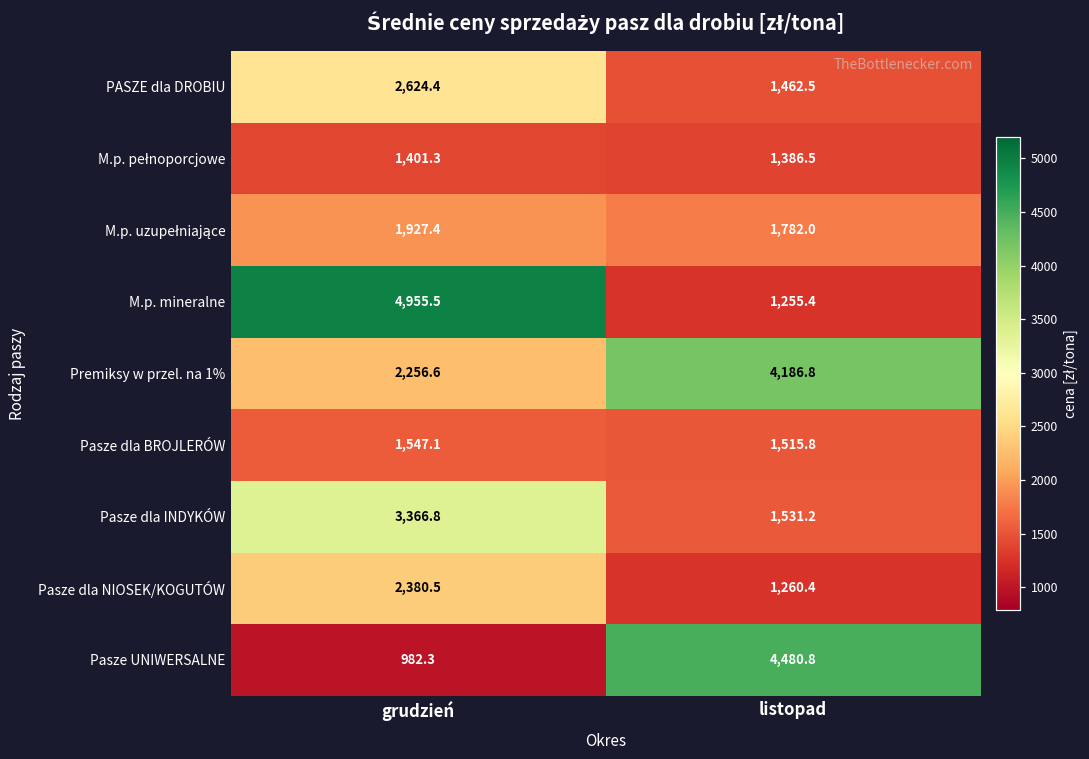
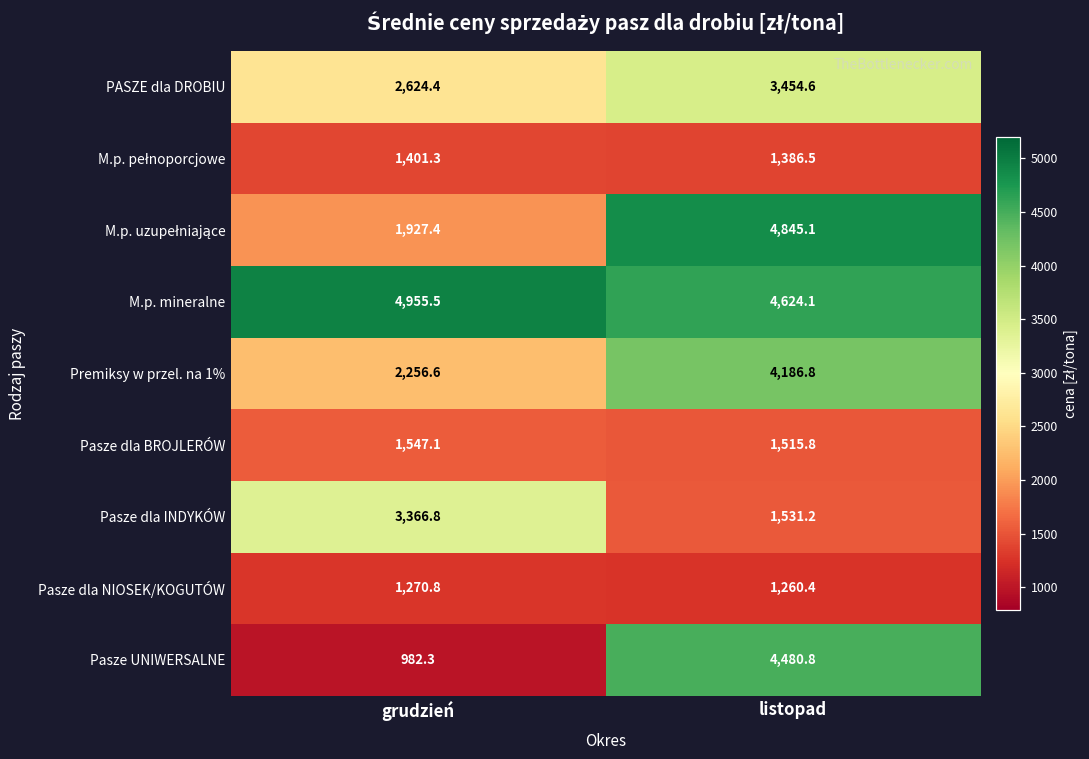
  {
    "PASZE dla DROBIU": {
      "grudzień": "2,624.4",
-     "listopad": "1,462.5"
+     "listopad": "3,454.6"
    },
    "M.p. pełnoporcjowe": {
      "grudzień": "1,401.3",
      "listopad": "1,386.5"
    },
    "M.p. uzupełniające": {
      "grudzień": "1,927.4",
-     "listopad": "1,782.0"
+     "listopad": "4,845.1"
    },
    "M.p. mineralne": {
      "grudzień": "4,955.5",
-     "listopad": "1,255.4"
+     "listopad": "4,624.1"
    },
    "Premiksy w przel. na 1%": {
      "grudzień": "2,256.6",
      "listopad": "4,186.8"
    },
    "Pasze dla BROJLERÓW": {
      "grudzień": "1,547.1",
      "listopad": "1,515.8"
    },
    "Pasze dla INDYKÓW": {
      "grudzień": "3,366.8",
      "listopad": "1,531.2"
    },
    "Pasze dla NIOSEK/KOGUTÓW": {
-     "grudzień": "2,380.5",
+     "grudzień": "1,270.8",
      "listopad": "1,260.4"
    },
    "Pasze UNIWERSALNE": {
      "grudzień": "982.3",
      "listopad": "4,480.8"
    }
  }
